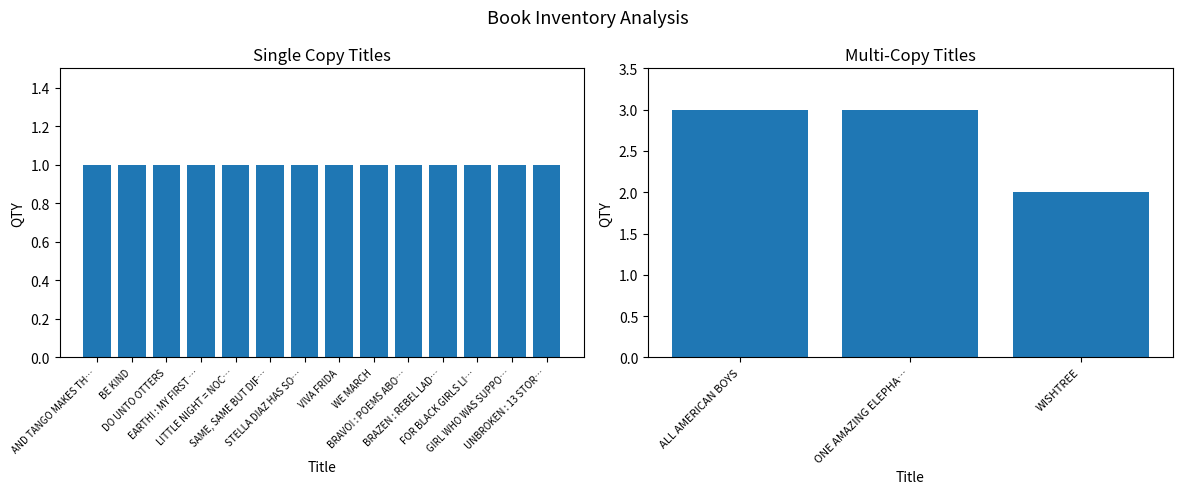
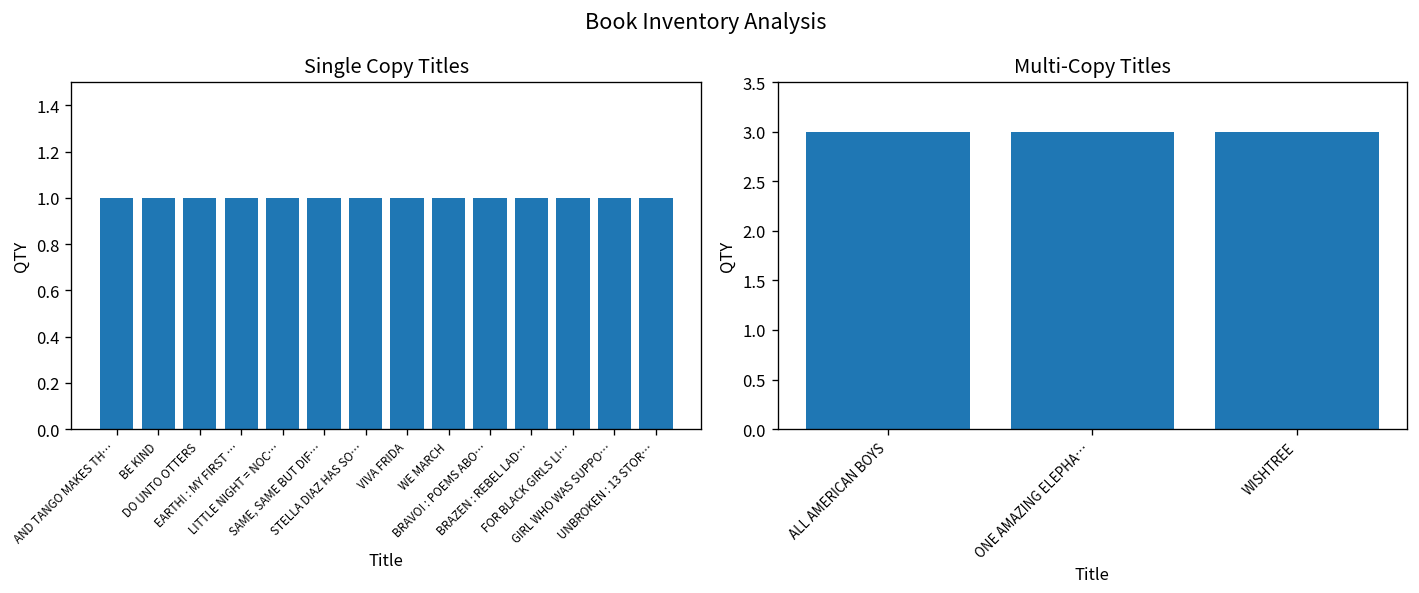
  {
    "Single Copy Titles": {
      "AND TANGO MAKES TH…": 1.00,
      "BE KIND": 1.00,
      "DO UNTO OTTERS": 1.00,
      "EARTH! : MY FIRST …": 1.00,
      "LITTLE NIGHT = NOC…": 1.00,
      "SAME, SAME BUT DIF…": 1.00,
      "STELLA DIAZ HAS SO…": 1.00,
      "VIVA FRIDA": 1.00,
      "WE MARCH": 1.00,
      "BRAVO! : POEMS ABO…": 1.00,
      "BRAZEN : REBEL LAD…": 1.00,
      "FOR BLACK GIRLS LI…": 1.00,
      "GIRL WHO WAS SUPPO…": 1.00,
      "UNBROKEN : 13 STOR…": 1.00
    },
    "Multi-Copy Titles": {
      "ALL AMERICAN BOYS": 3,
      "ONE AMAZING ELEPHA…": 3,
-     "WISHTREE": 2
+     "WISHTREE": 3
    }
  }
